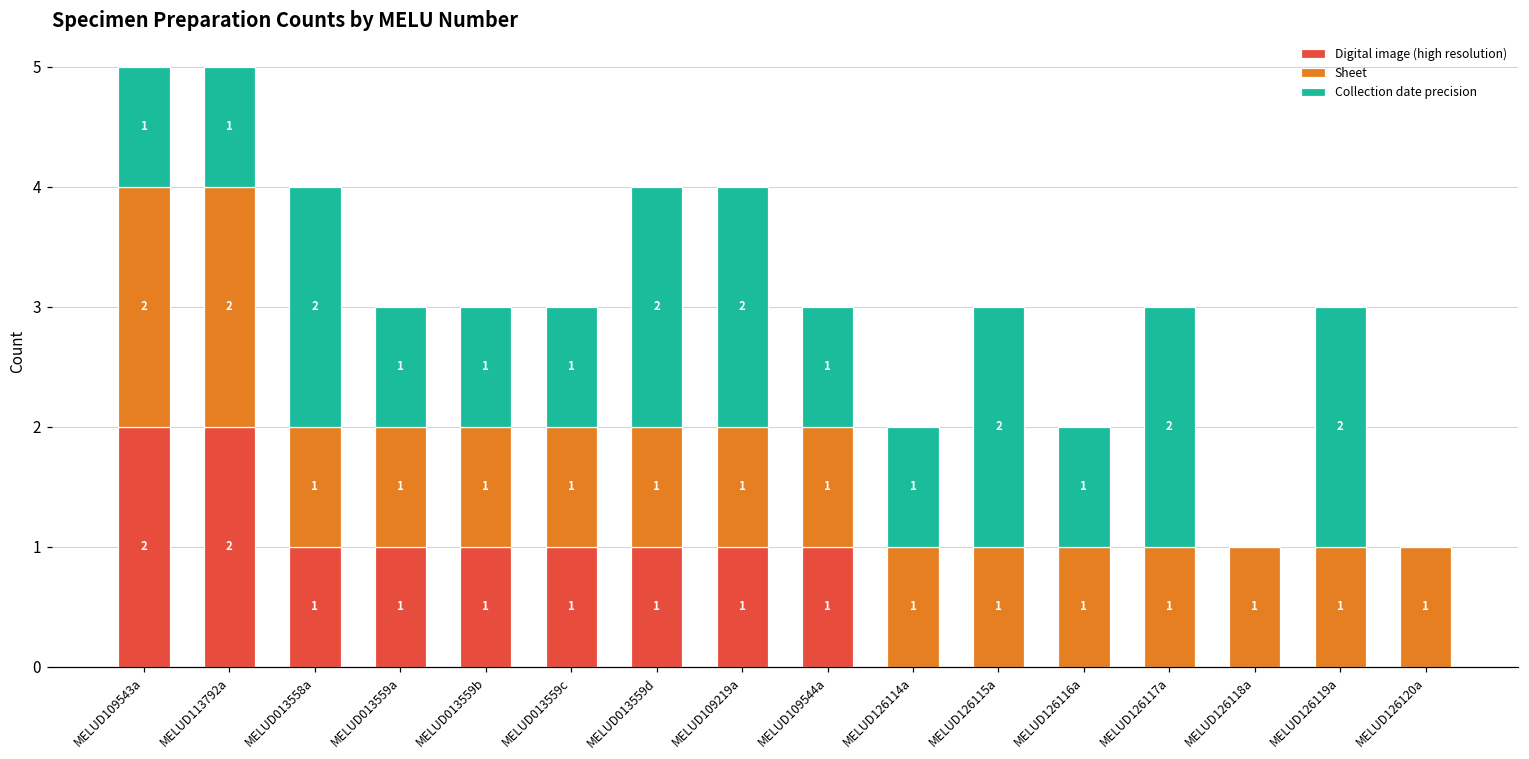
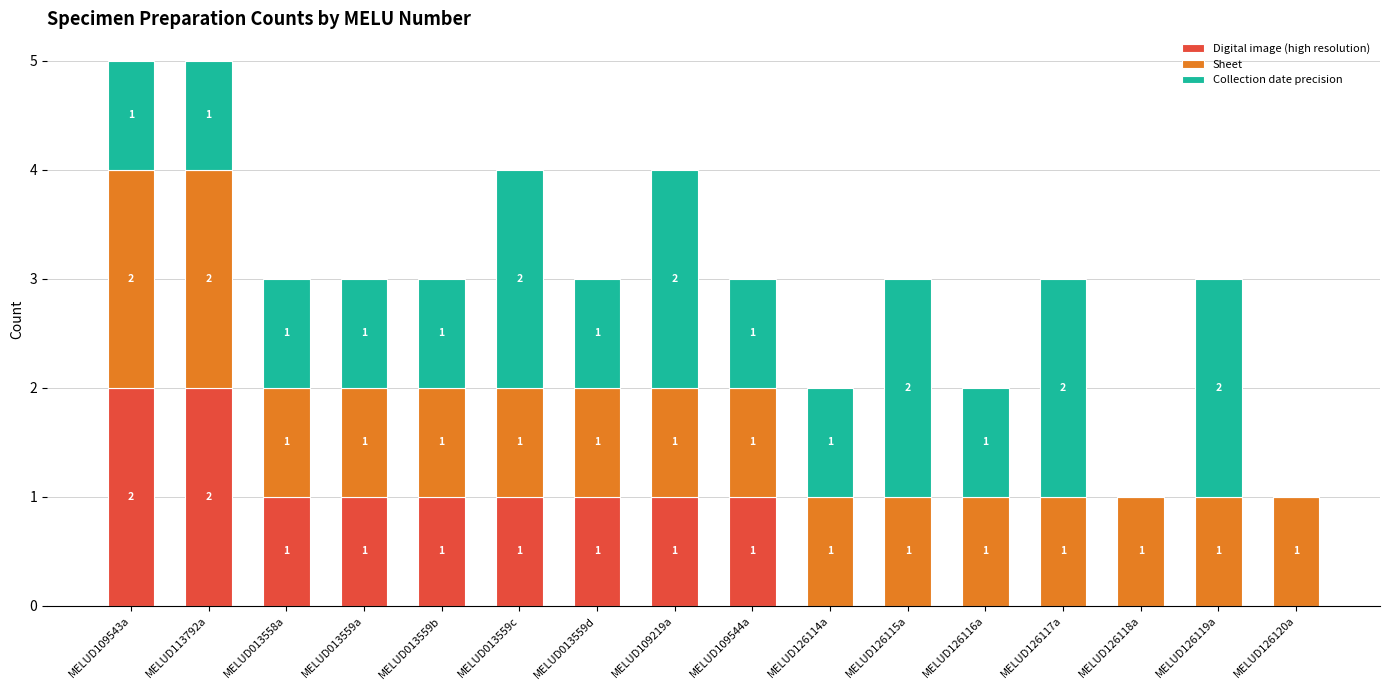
  {
    "Collection date precision": {
      "MELUD109543a": 1,
      "MELUD113792a": 1,
-     "MELUD013558a": 2,
+     "MELUD013558a": 1,
      "MELUD013559a": 1,
      "MELUD013559b": 1,
-     "MELUD013559c": 1,
-     "MELUD013559d": 2,
+     "MELUD013559c": 2,
+     "MELUD013559d": 1,
      "MELUD109219a": 2,
      "MELUD109544a": 1,
      "MELUD126114a": 1,
      "MELUD126115a": 2,
      "MELUD126116a": 1,
      "MELUD126117a": 2,
      "MELUD126119a": 2
    }
  }
